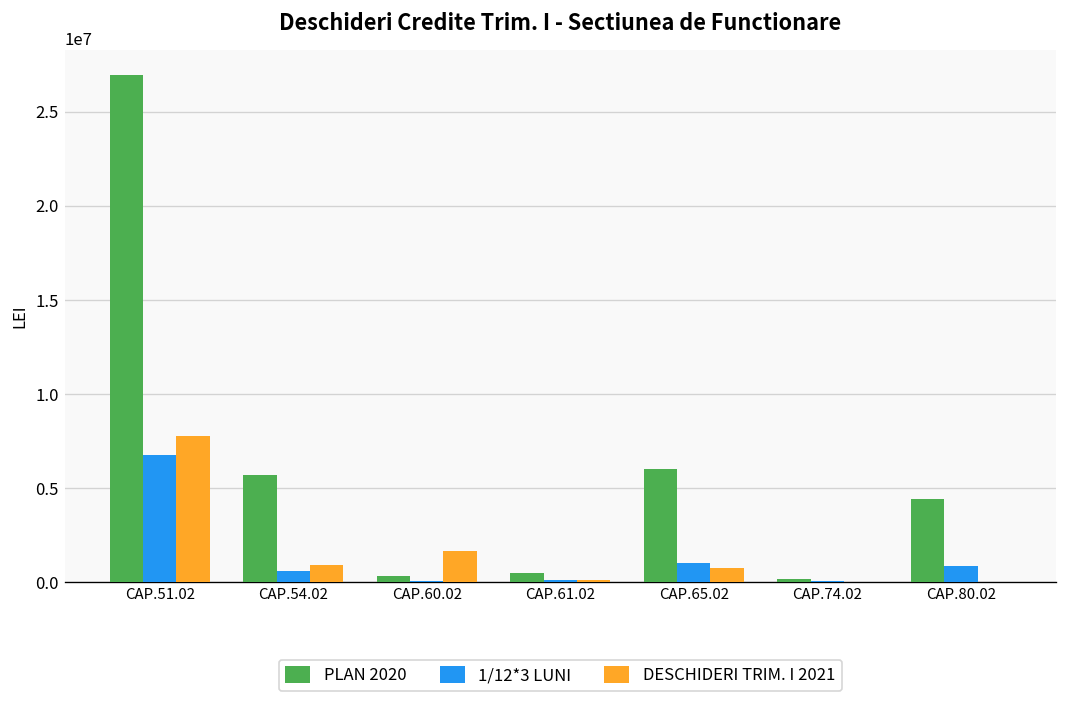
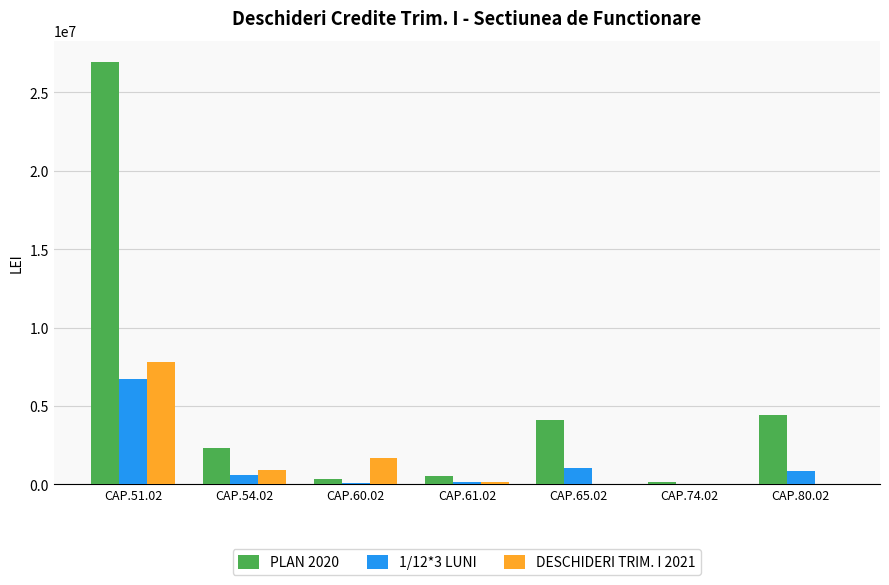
  {
    "PLAN 2020": {
      "CAP.51.02": 26900000,
-     "CAP.54.02": 5700000,
+     "CAP.54.02": 2300000,
      "CAP.60.02": 300000,
      "CAP.61.02": 500000,
-     "CAP.65.02": 6000000,
+     "CAP.65.02": 4100000,
      "CAP.74.02": 200000,
      "CAP.80.02": 4400000
    },
    "1/12*3 LUNI": {
      "CAP.51.02": 6700000,
      "CAP.54.02": 600000,
      "CAP.65.02": 1000000,
      "CAP.80.02": 800000
    },
    "DESCHIDERI TRIM. I 2021": {
      "CAP.51.02": 7800000,
      "CAP.54.02": 900000,
      "CAP.60.02": 1700000,
-     "CAP.65.02": 800000,
+     "CAP.65.02": 0,
      "CAP.74.02": 0,
      "CAP.80.02": 0
    }
  }
